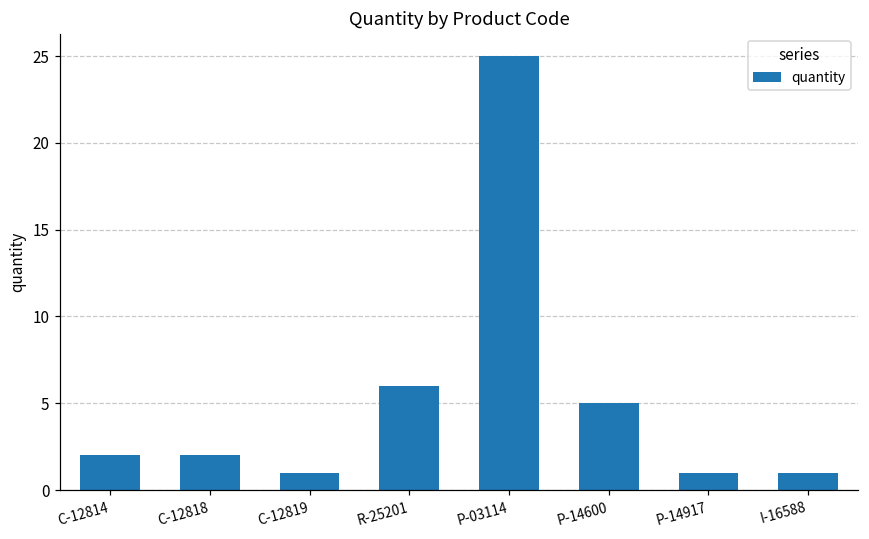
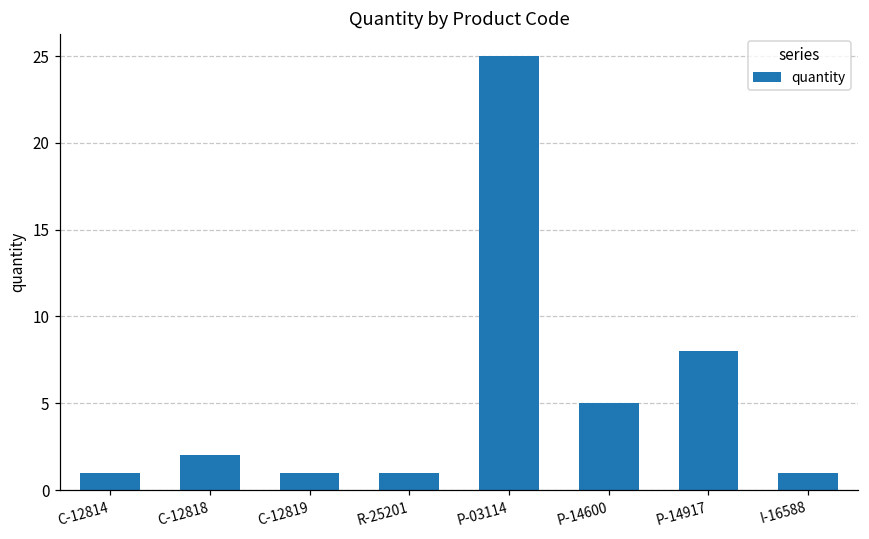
  {
-   "C-12814": 2,
+   "C-12814": 1,
    "C-12818": 2,
    "C-12819": 1,
-   "R-25201": 6,
+   "R-25201": 1,
    "P-03114": 25,
    "P-14600": 5,
-   "P-14917": 1,
+   "P-14917": 8,
    "I-16588": 1
  }
